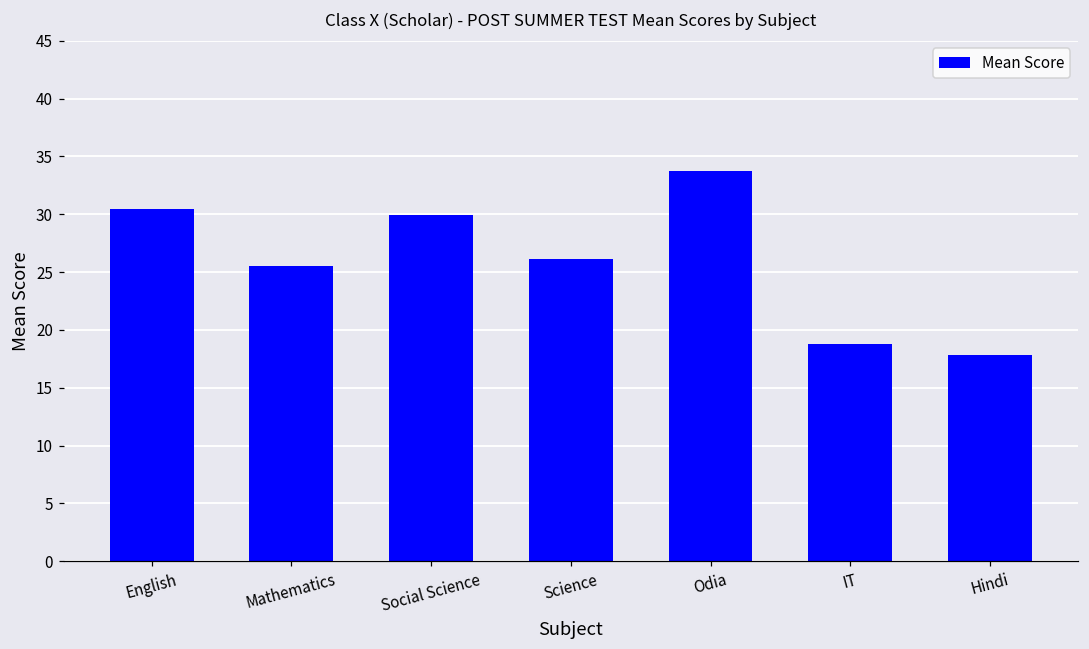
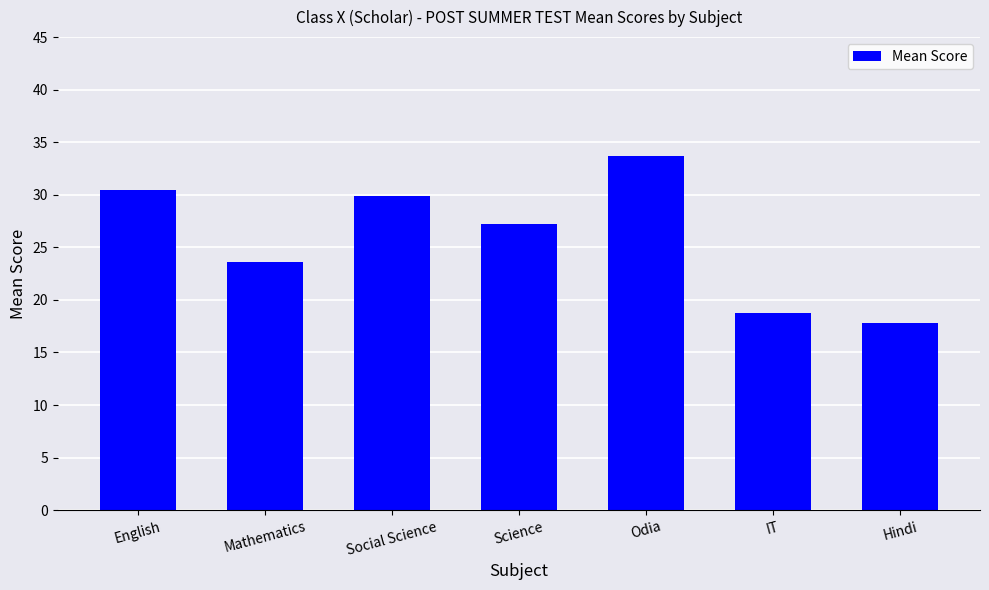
  {
    "English": 30.5,
-   "Mathematics": 25.5,
+   "Mathematics": 23.6,
    "Social Science": 29.9,
-   "Science": 26.1,
+   "Science": 27.2,
    "Odia": 33.7,
    "IT": 18.8,
    "Hindi": 17.8
  }
